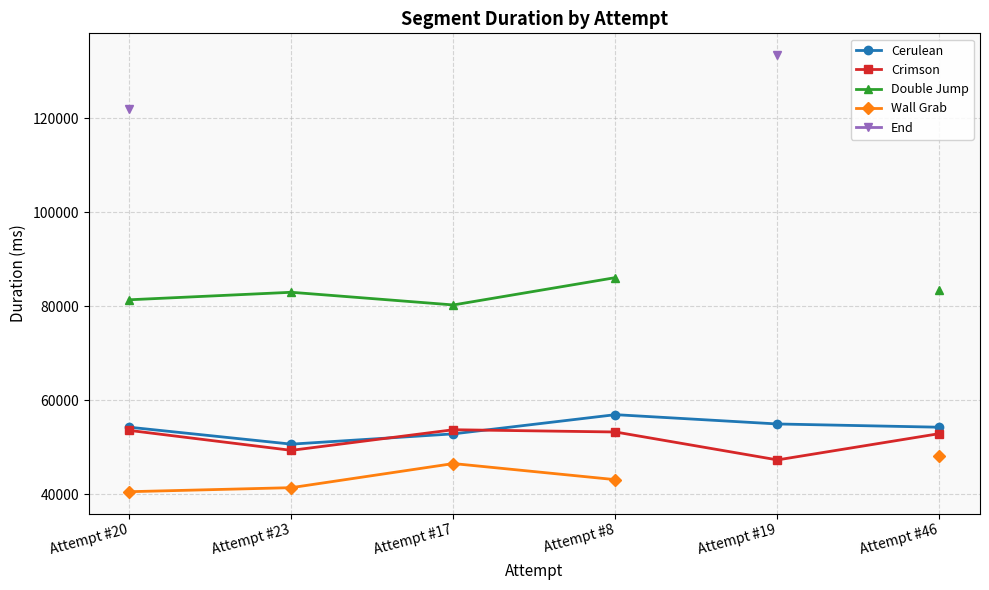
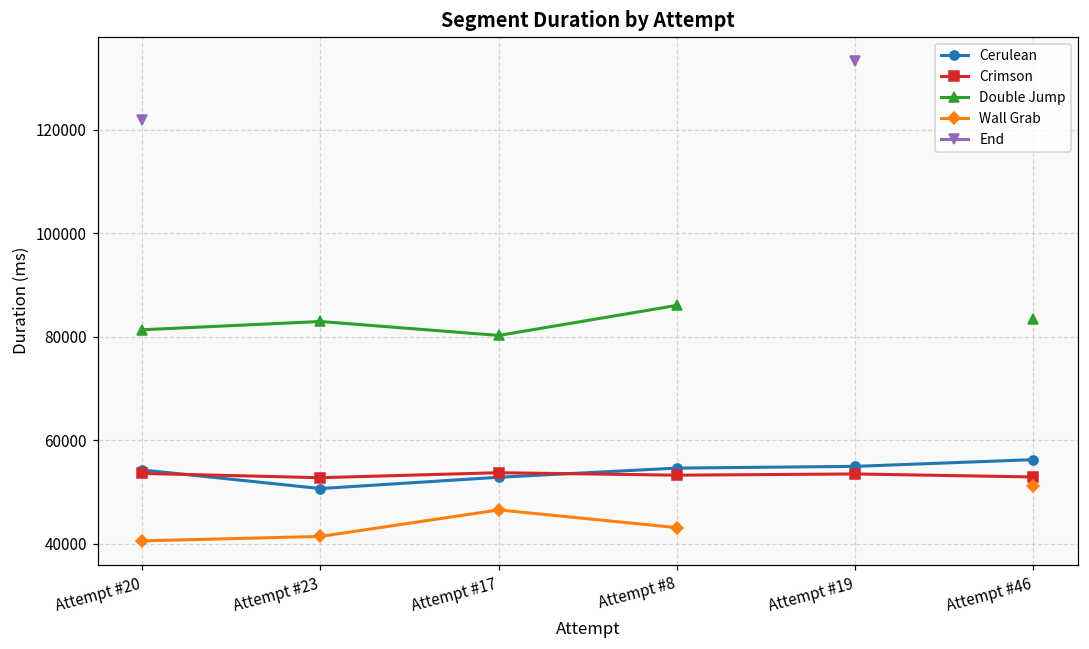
  {
    "Cerulean": {
      "Attempt #20": 54000,
      "Attempt #23": 51000,
      "Attempt #17": 53000,
-     "Attempt #8": 57000,
+     "Attempt #8": 55000,
      "Attempt #19": 55000,
-     "Attempt #46": 54000
+     "Attempt #46": 56000
    },
    "Crimson": {
      "Attempt #20": 54000,
-     "Attempt #23": 49000,
+     "Attempt #23": 53000,
      "Attempt #17": 54000,
      "Attempt #8": 53000,
-     "Attempt #19": 47000,
+     "Attempt #19": 54000,
      "Attempt #46": 53000
    },
    "Double Jump": {
      "Attempt #20": 81000,
      "Attempt #23": 83000,
      "Attempt #17": 80000,
      "Attempt #8": 86000,
      "Attempt #46": 83000
    },
    "Wall Grab": {
      "Attempt #20": 41000,
      "Attempt #23": 41000,
      "Attempt #17": 47000,
      "Attempt #8": 43000,
-     "Attempt #46": 48000
+     "Attempt #46": 51000
    },
    "End": {
      "Attempt #20": 122000,
      "Attempt #19": 133000
    }
  }
